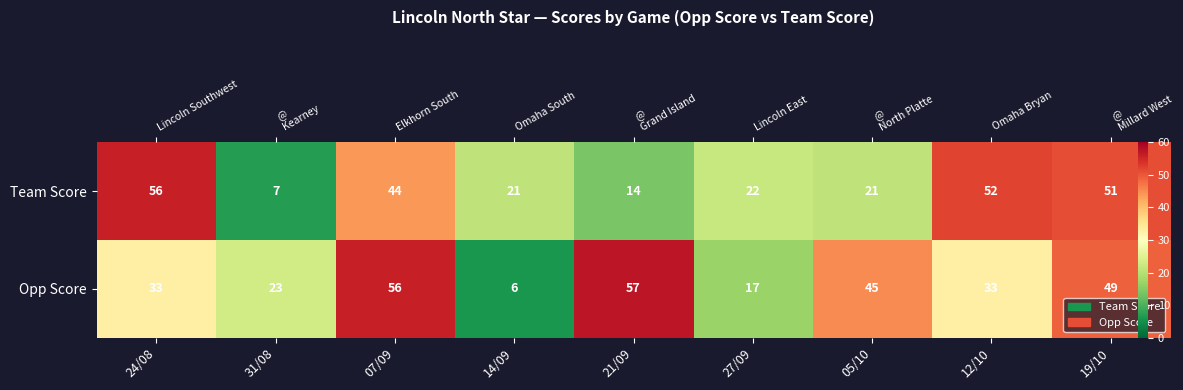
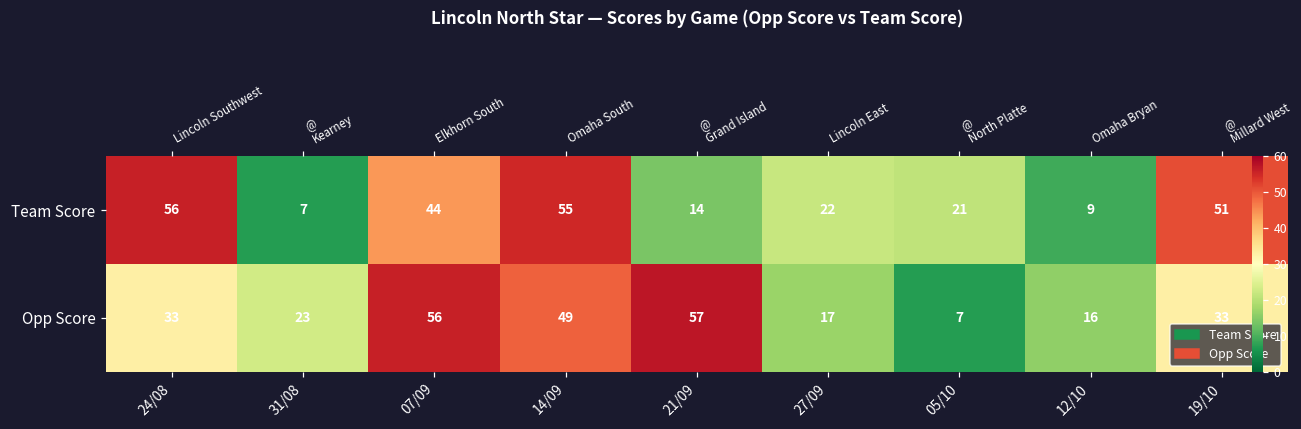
  {
    "Team Score": {
      "24/08": 56,
      "31/08": 7,
      "07/09": 44,
-     "14/09": 21,
+     "14/09": 55,
      "21/09": 14,
      "27/09": 22,
      "05/10": 21,
-     "12/10": 52,
+     "12/10": 9,
      "19/10": 51
    },
    "Opp Score": {
      "24/08": 33,
      "31/08": 23,
      "07/09": 56,
-     "14/09": 6,
+     "14/09": 49,
      "21/09": 57,
      "27/09": 17,
-     "05/10": 45,
-     "12/10": 33,
-     "19/10": 49
+     "05/10": 7,
+     "12/10": 16,
+     "19/10": 33
    }
  }
